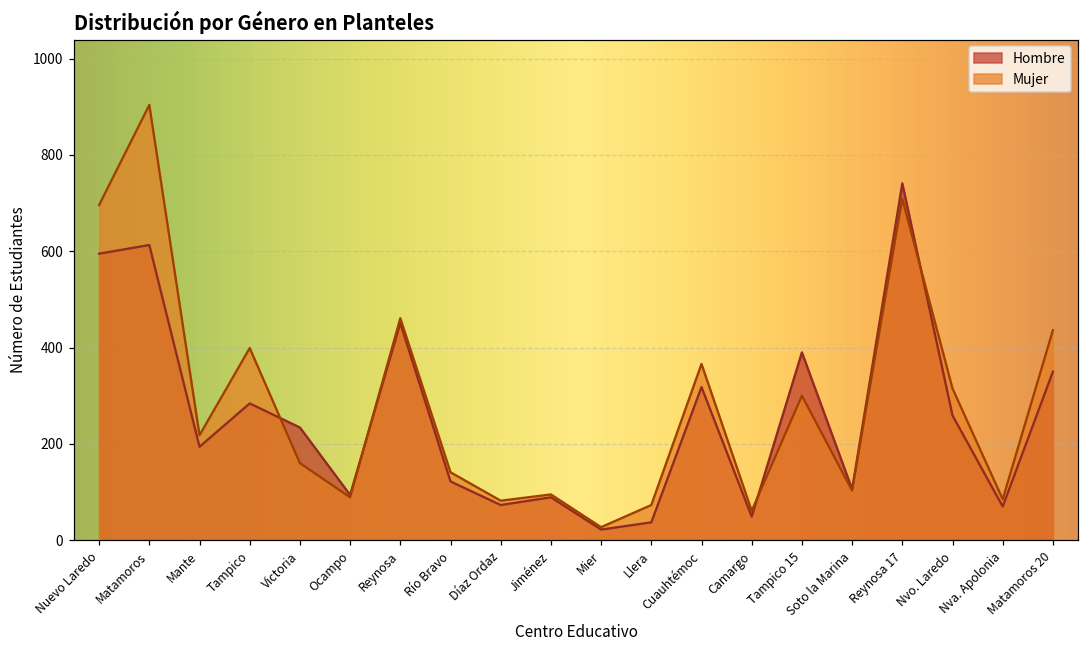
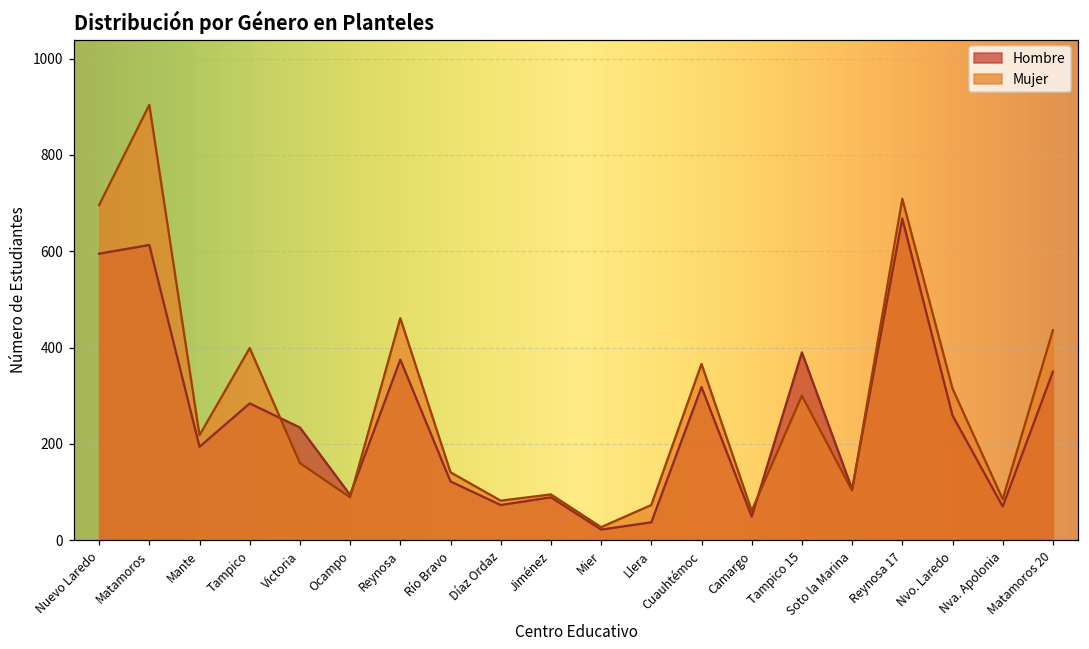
  {
    "Hombre": {
      "Nuevo Laredo": 600,
      "Matamoros": 610,
      "Mante": 190,
      "Tampico": 280,
      "Victoria": 230,
-     "Reynosa": 450,
+     "Reynosa": 380,
      "Río Bravo": 120,
      "Díaz Ordaz": 70,
      "Jiménez": 90,
      "Llera": 40,
      "Cuauhtémoc": 320,
      "Camargo": 50,
      "Tampico 15": 390,
-     "Reynosa 17": 740,
+     "Reynosa 17": 670,
      "Nvo. Laredo": 260,
      "Nva. Apolonia": 70,
      "Matamoros 20": 350
    },
    "Mujer": {
      "Nuevo Laredo": 700,
      "Matamoros": 900,
      "Mante": 220,
      "Tampico": 400,
      "Victoria": 160,
      "Reynosa": 460,
      "Río Bravo": 140,
      "Díaz Ordaz": 80,
      "Jiménez": 100,
      "Llera": 70,
      "Cuauhtémoc": 370,
      "Camargo": 60,
      "Tampico 15": 300,
      "Reynosa 17": 710,
      "Nvo. Laredo": 320,
      "Nva. Apolonia": 90,
      "Matamoros 20": 440
    }
  }
